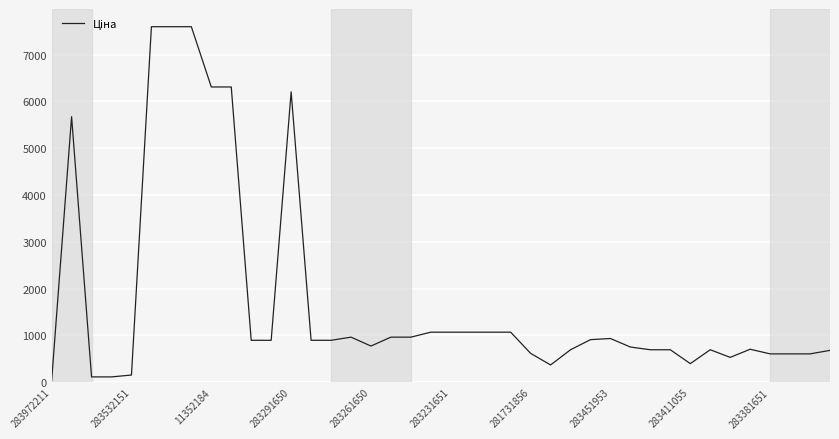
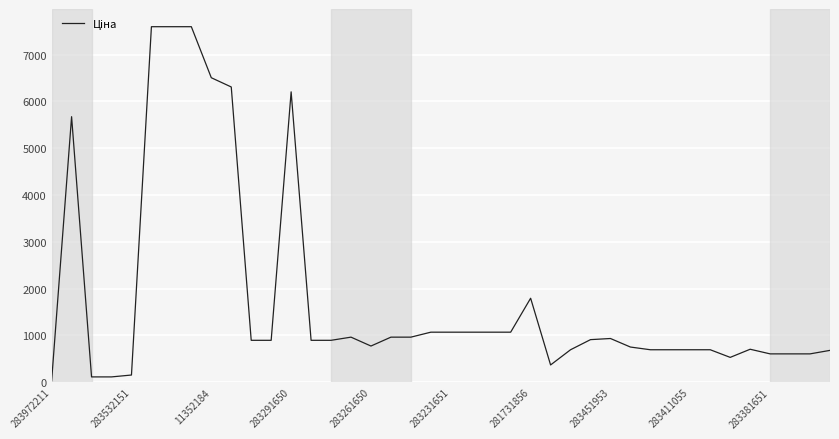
  {
    "283972211": 0,
    "283532151": 200,
-   "11352184": 6300,
+   "11352184": 6500,
    "283291650": 6200,
    "283261650": 800,
    "283231651": 1100,
-   "281731856": 600,
+   "281731856": 1800,
    "283451953": 900,
-   "283411055": 400,
+   "283411055": 700,
    "283381651": 600
  }
